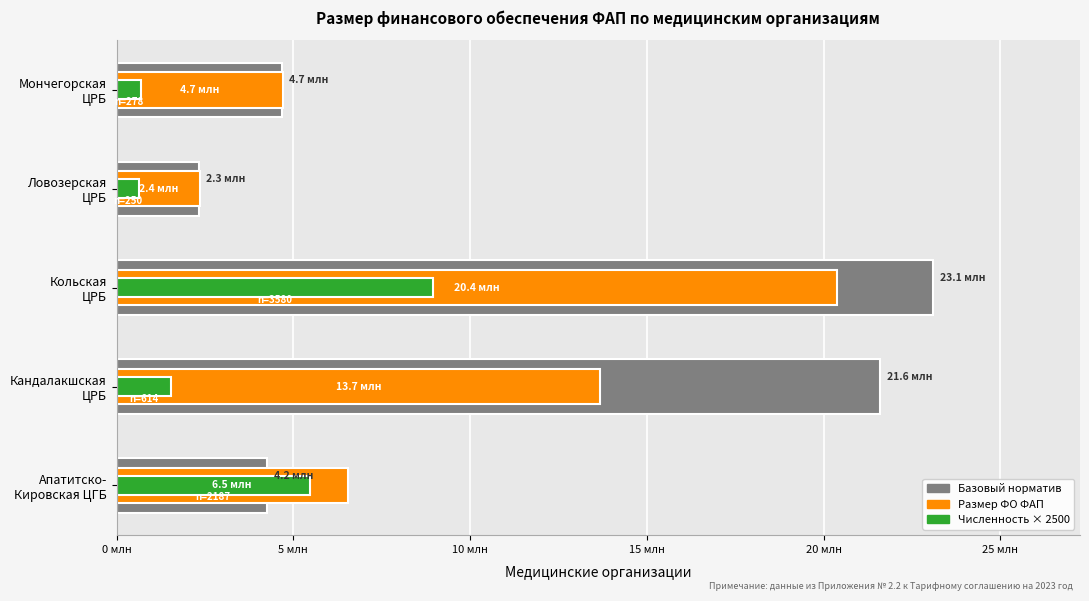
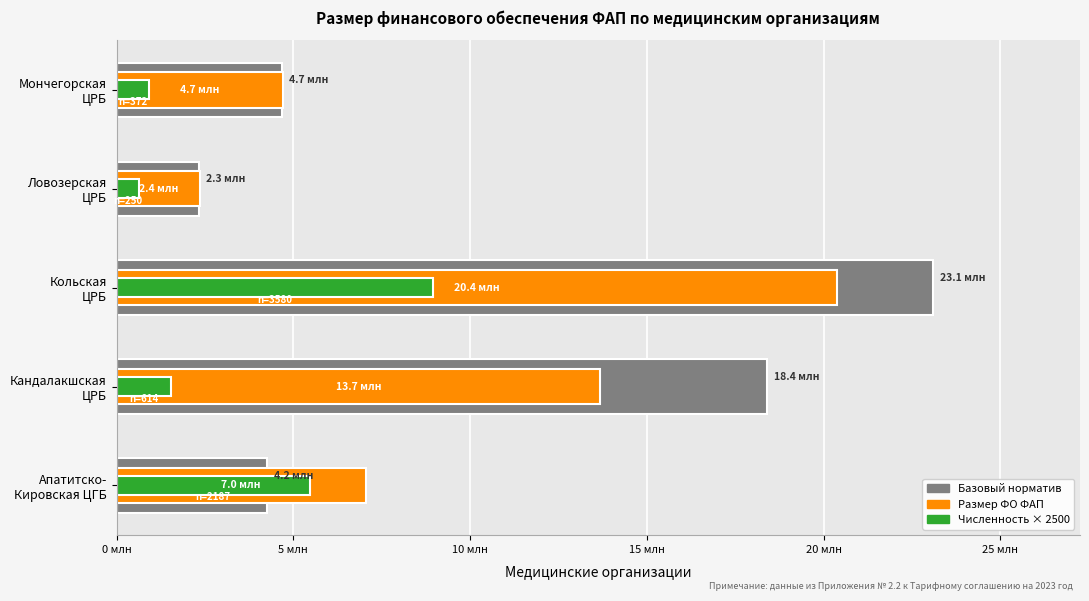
  {
    "Базовый норматив": {
-     "Кандалакшская ЦРБ": 21.6
+     "Кандалакшская ЦРБ": 18.4
    },
    "Размер ФО ФАП": {
-     "Апатитско- Кировская ЦГБ": 6.5
+     "Апатитско- Кировская ЦГБ": 7.0
    },
    "Численность × 2500": {
-     "Мончегорская ЦРБ": 278
+     "Мончегорская ЦРБ": 372
    }
  }
